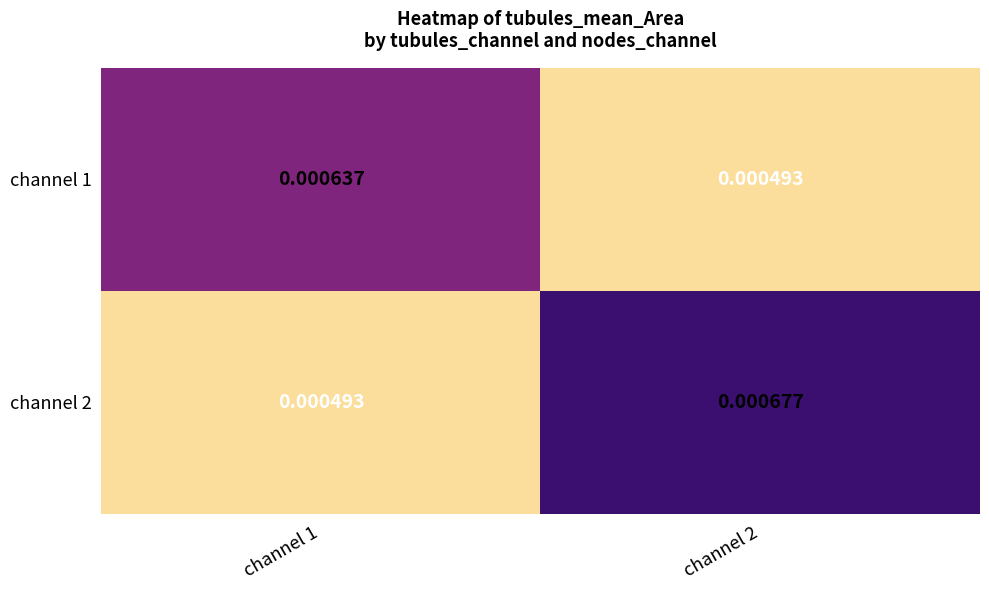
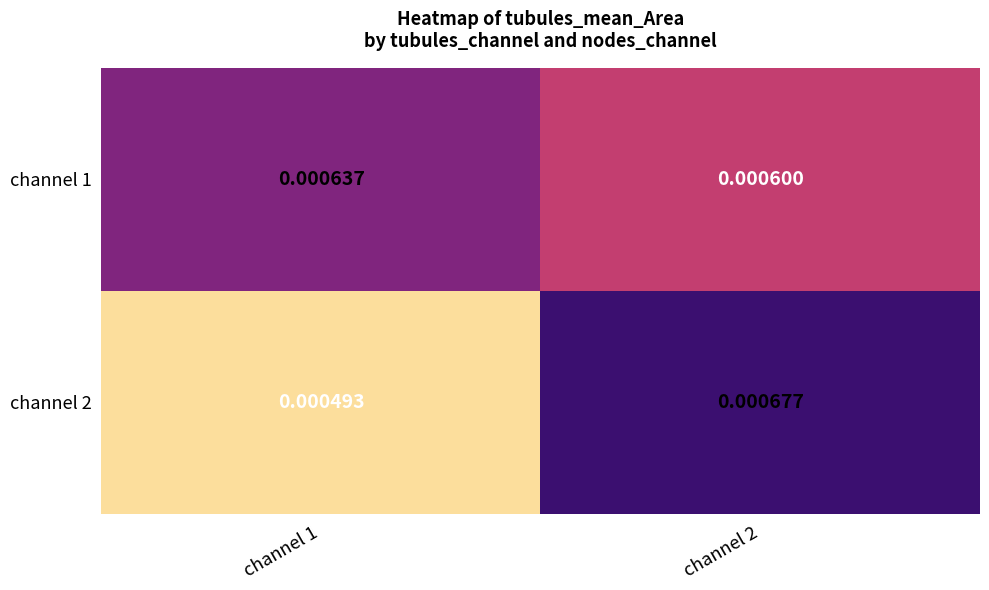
  {
    "channel 1": {
      "channel 1": 0.000637,
-     "channel 2": 0.000493
+     "channel 2": 0.000600
    },
    "channel 2": {
      "channel 1": 0.000493,
      "channel 2": 0.000677
    }
  }
